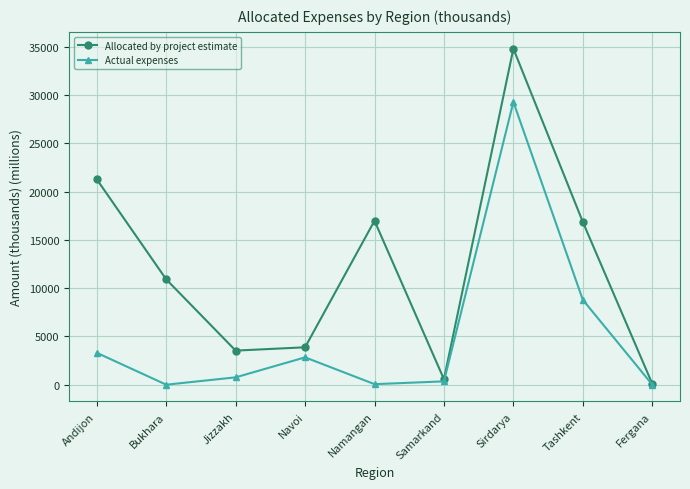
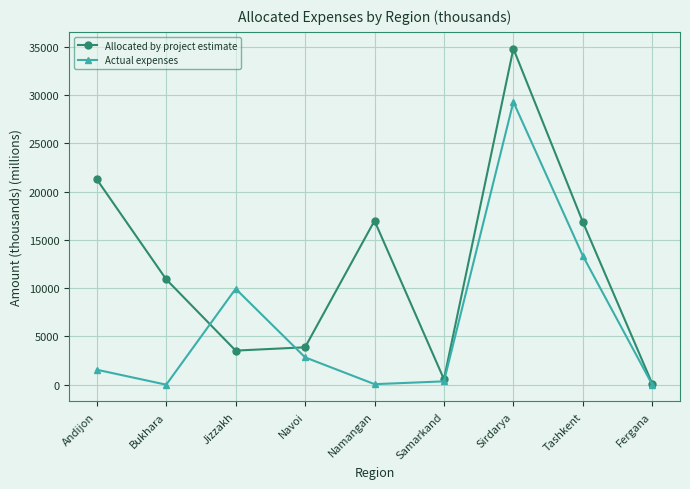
  {
    "Allocated by project estimate": {
      "Andijon": 21000,
      "Bukhara": 11000,
      "Jizzakh": 4000,
      "Navoi": 4000,
      "Namangan": 17000,
      "Sirdarya": 35000,
      "Tashkent": 17000
    },
    "Actual expenses": {
-     "Andijon": 3000,
+     "Andijon": 2000,
      "Bukhara": 0,
-     "Jizzakh": 1000,
+     "Jizzakh": 10000,
      "Navoi": 3000,
      "Namangan": 0,
      "Sirdarya": 29000,
-     "Tashkent": 9000
+     "Tashkent": 13000
    }
  }
